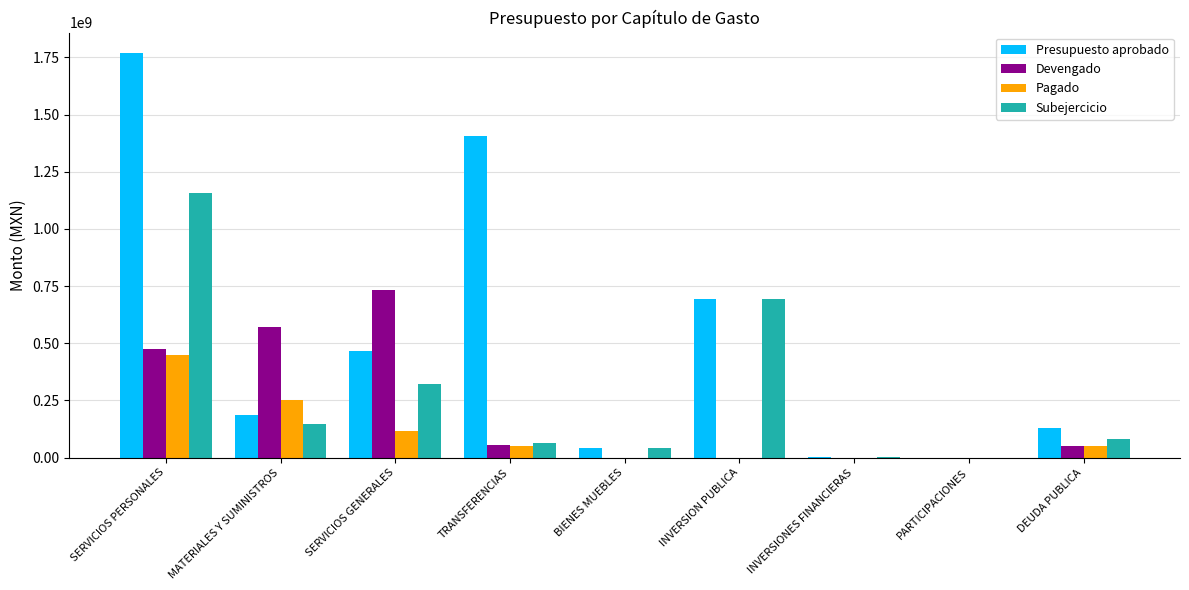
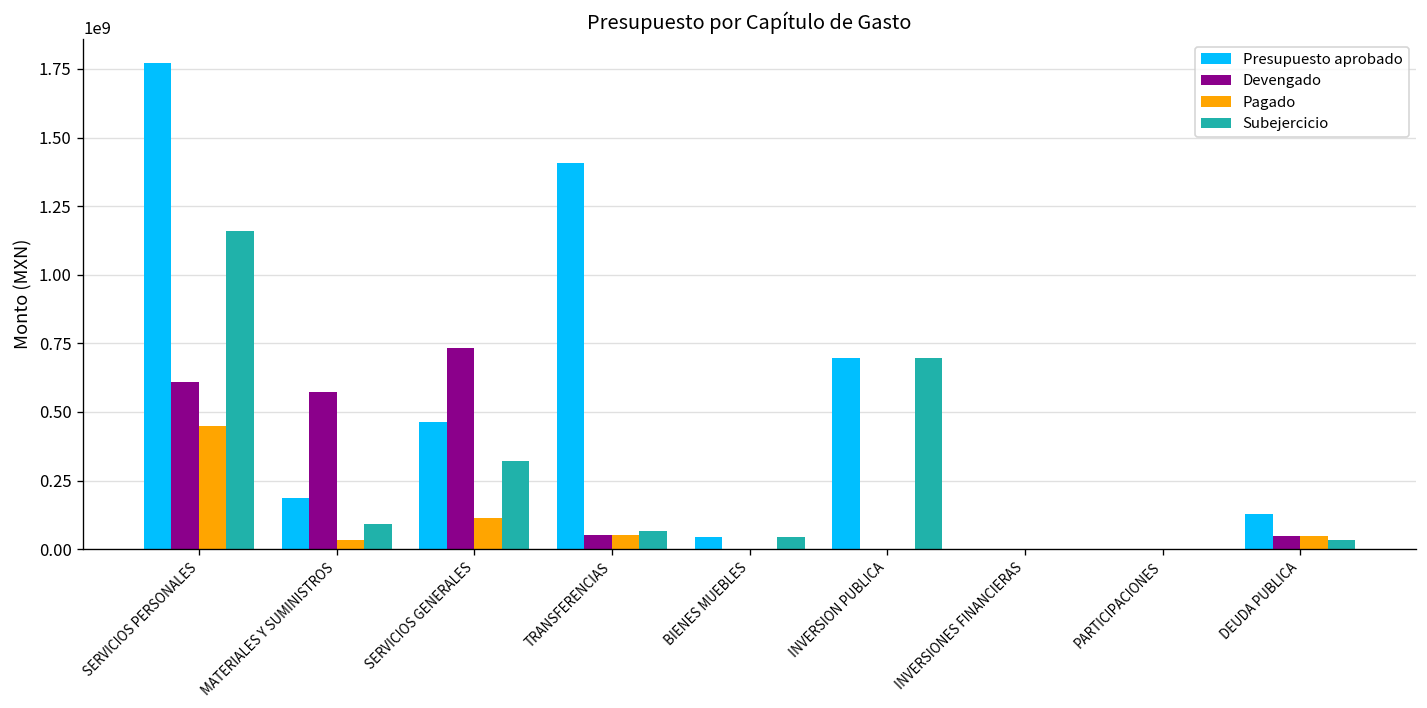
  {
    "Presupuesto aprobado": {
      "SERVICIOS PERSONALES": 1770000000,
      "MATERIALES Y SUMINISTROS": 190000000,
      "SERVICIOS GENERALES": 460000000,
      "TRANSFERENCIAS": 1410000000,
      "BIENES MUEBLES": 40000000,
      "INVERSION PUBLICA": 700000000,
      "PARTICIPACIONES": 0,
      "DEUDA PUBLICA": 130000000
    },
    "Devengado": {
-     "SERVICIOS PERSONALES": 480000000,
+     "SERVICIOS PERSONALES": 610000000,
      "MATERIALES Y SUMINISTROS": 570000000,
      "SERVICIOS GENERALES": 730000000,
      "TRANSFERENCIAS": 50000000,
      "INVERSION PUBLICA": 0,
      "INVERSIONES FINANCIERAS": 0,
      "PARTICIPACIONES": 0,
      "DEUDA PUBLICA": 50000000
    },
    "Pagado": {
      "SERVICIOS PERSONALES": 450000000,
-     "MATERIALES Y SUMINISTROS": 250000000,
+     "MATERIALES Y SUMINISTROS": 30000000,
      "SERVICIOS GENERALES": 110000000,
      "TRANSFERENCIAS": 50000000,
      "INVERSION PUBLICA": 0,
      "INVERSIONES FINANCIERAS": 0,
      "PARTICIPACIONES": 0,
      "DEUDA PUBLICA": 50000000
    },
    "Subejercicio": {
      "SERVICIOS PERSONALES": 1160000000,
-     "MATERIALES Y SUMINISTROS": 150000000,
+     "MATERIALES Y SUMINISTROS": 90000000,
      "SERVICIOS GENERALES": 320000000,
      "TRANSFERENCIAS": 60000000,
      "BIENES MUEBLES": 40000000,
      "INVERSION PUBLICA": 700000000,
      "PARTICIPACIONES": 0,
-     "DEUDA PUBLICA": 80000000
+     "DEUDA PUBLICA": 30000000
    }
  }
